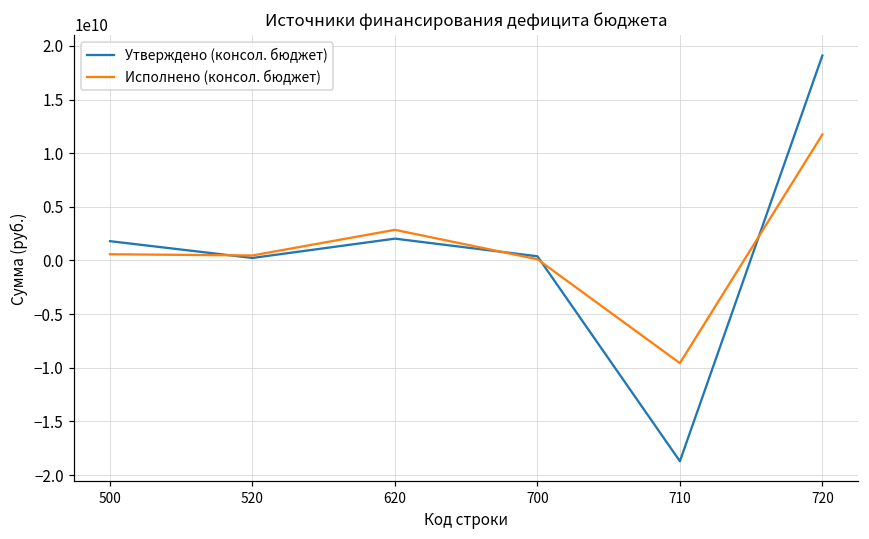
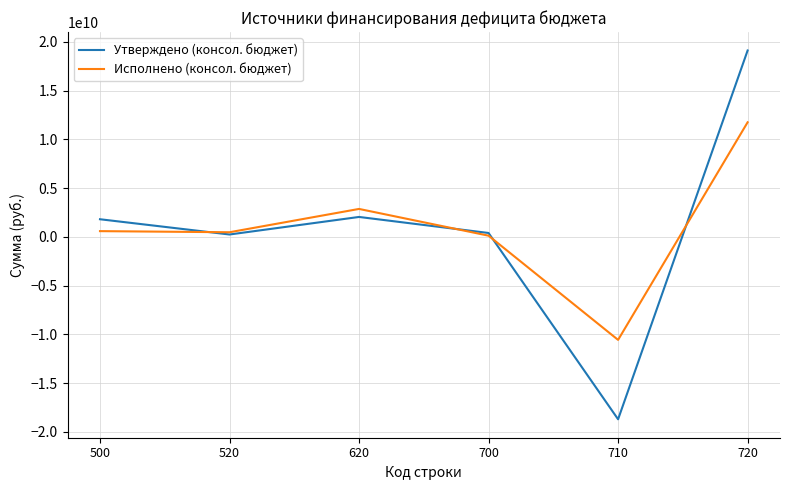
  {
    "Утверждено (консол. бюджет)": {
      "500": 2000000000,
      "620": 2000000000,
      "700": 0,
      "710": -19000000000,
      "720": 19000000000
    },
    "Исполнено (консол. бюджет)": {
      "500": 1000000000,
      "620": 3000000000,
      "700": 0,
-     "710": -10000000000,
+     "710": -11000000000,
      "720": 12000000000
    }
  }
